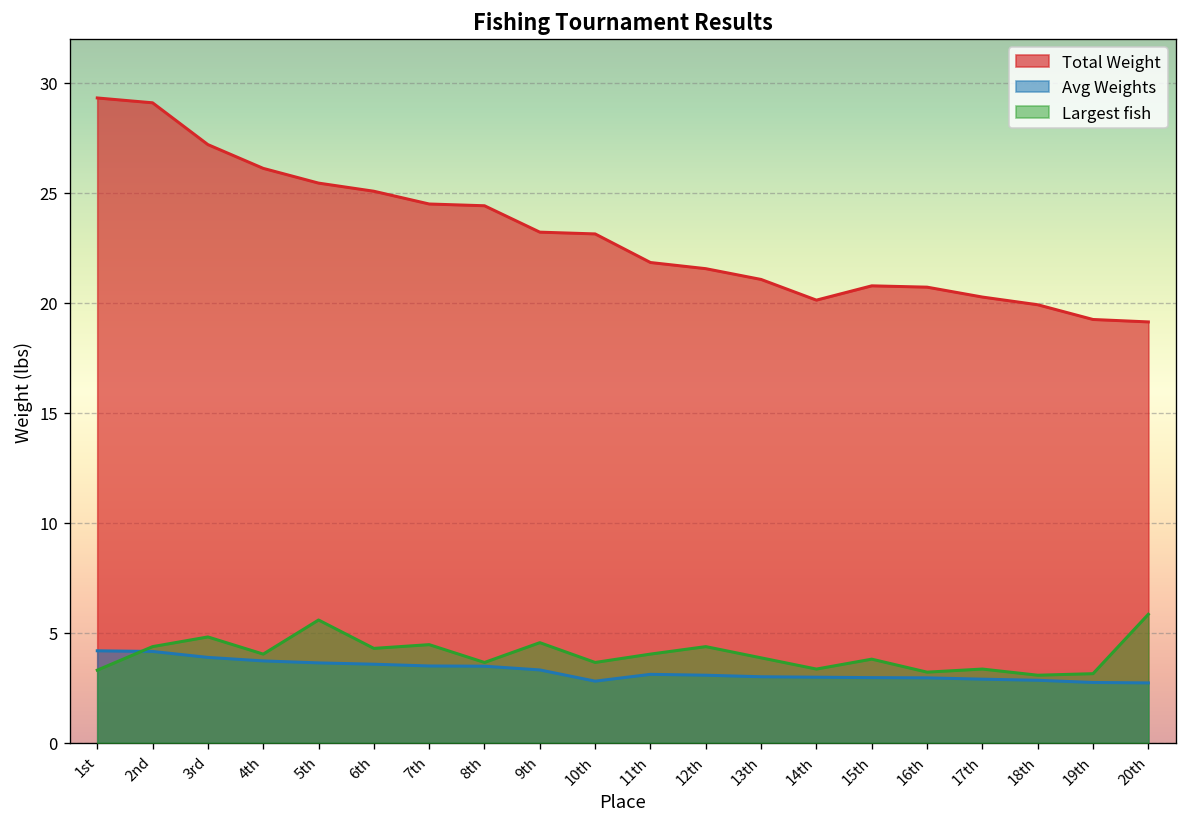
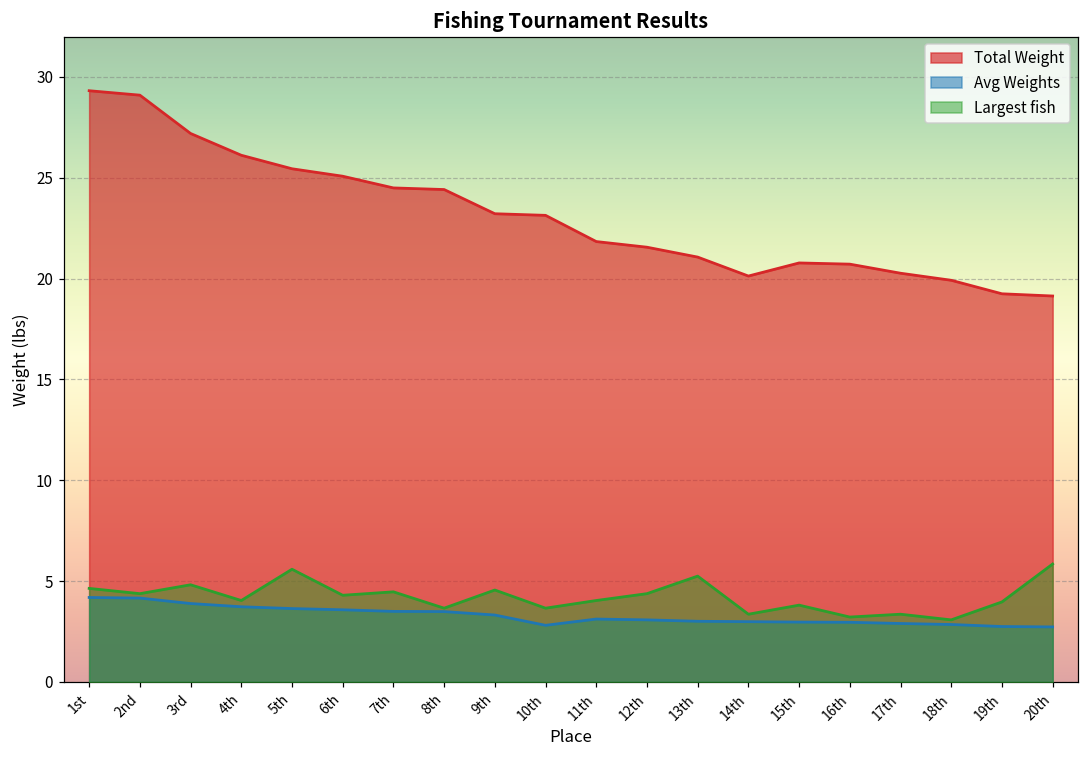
  {
    "Total Weight": {
      "1st": 29.3,
      "2nd": 29.1,
      "3rd": 27.2,
      "4th": 26.1,
      "5th": 25.5,
      "6th": 25.1,
      "7th": 24.5,
      "8th": 24.4,
      "9th": 23.2,
      "10th": 23.1,
      "11th": 21.8,
      "12th": 21.6,
      "13th": 21.1,
      "14th": 20.1,
      "15th": 20.8,
      "16th": 20.7,
      "17th": 20.3,
      "18th": 19.9,
      "19th": 19.3,
      "20th": 19.1
    },
    "Avg Weights": {
      "1st": 4.2,
      "2nd": 4.2,
      "3rd": 3.9,
      "4th": 3.7,
      "5th": 3.6,
      "6th": 3.6,
      "7th": 3.5,
      "8th": 3.5,
      "9th": 3.3,
      "10th": 2.8,
      "11th": 3.1,
      "12th": 3.1,
      "13th": 3.0,
      "14th": 3.0,
      "15th": 3.0,
      "16th": 3.0,
      "17th": 2.9,
      "18th": 2.9,
      "19th": 2.8,
      "20th": 2.7
    },
    "Largest fish": {
-     "1st": 3.3,
+     "1st": 4.6,
      "2nd": 4.4,
      "3rd": 4.8,
      "4th": 4.0,
      "5th": 5.6,
      "6th": 4.3,
      "7th": 4.5,
      "8th": 3.7,
      "9th": 4.6,
      "10th": 3.7,
      "11th": 4.0,
      "12th": 4.4,
-     "13th": 3.9,
+     "13th": 5.3,
      "14th": 3.4,
      "15th": 3.8,
      "16th": 3.2,
      "17th": 3.4,
      "18th": 3.1,
-     "19th": 3.2,
+     "19th": 4.0,
      "20th": 5.9
    }
  }
